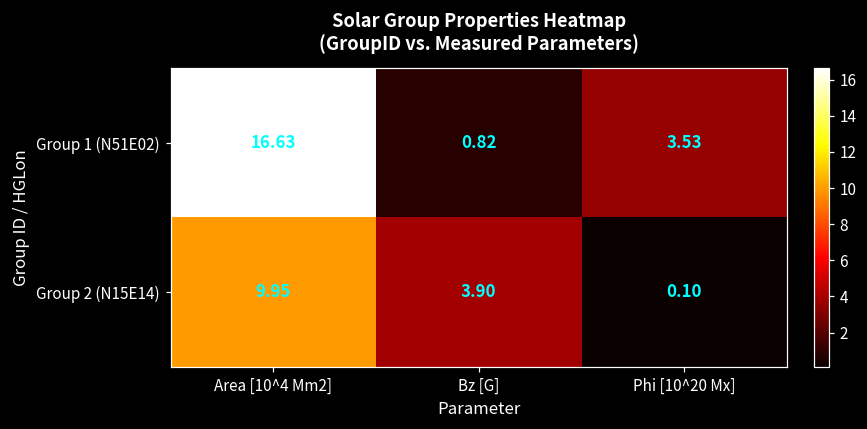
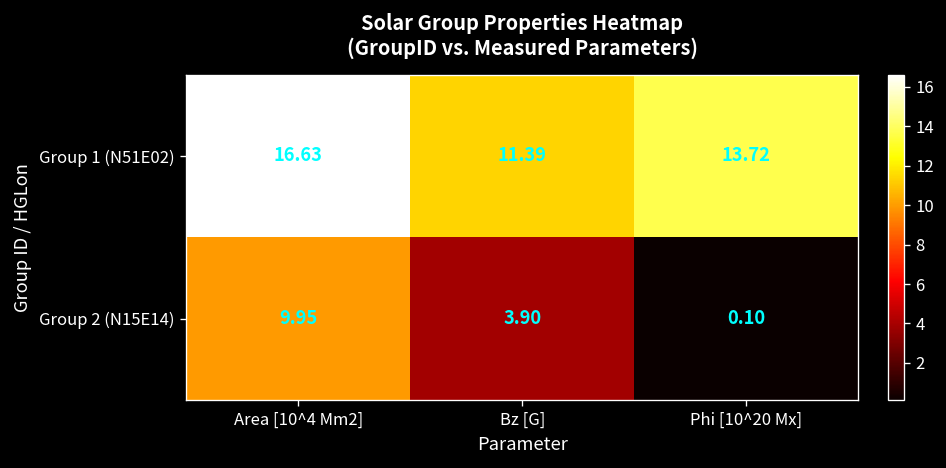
  {
    "Group 1 (N51E02)": {
      "Area [10^4 Mm2]": 16.63,
-     "Bz [G]": 0.82,
-     "Phi [10^20 Mx]": 3.53
+     "Bz [G]": 11.39,
+     "Phi [10^20 Mx]": 13.72
    },
    "Group 2 (N15E14)": {
      "Area [10^4 Mm2]": 9.95,
      "Bz [G]": 3.90,
      "Phi [10^20 Mx]": 0.10
    }
  }
